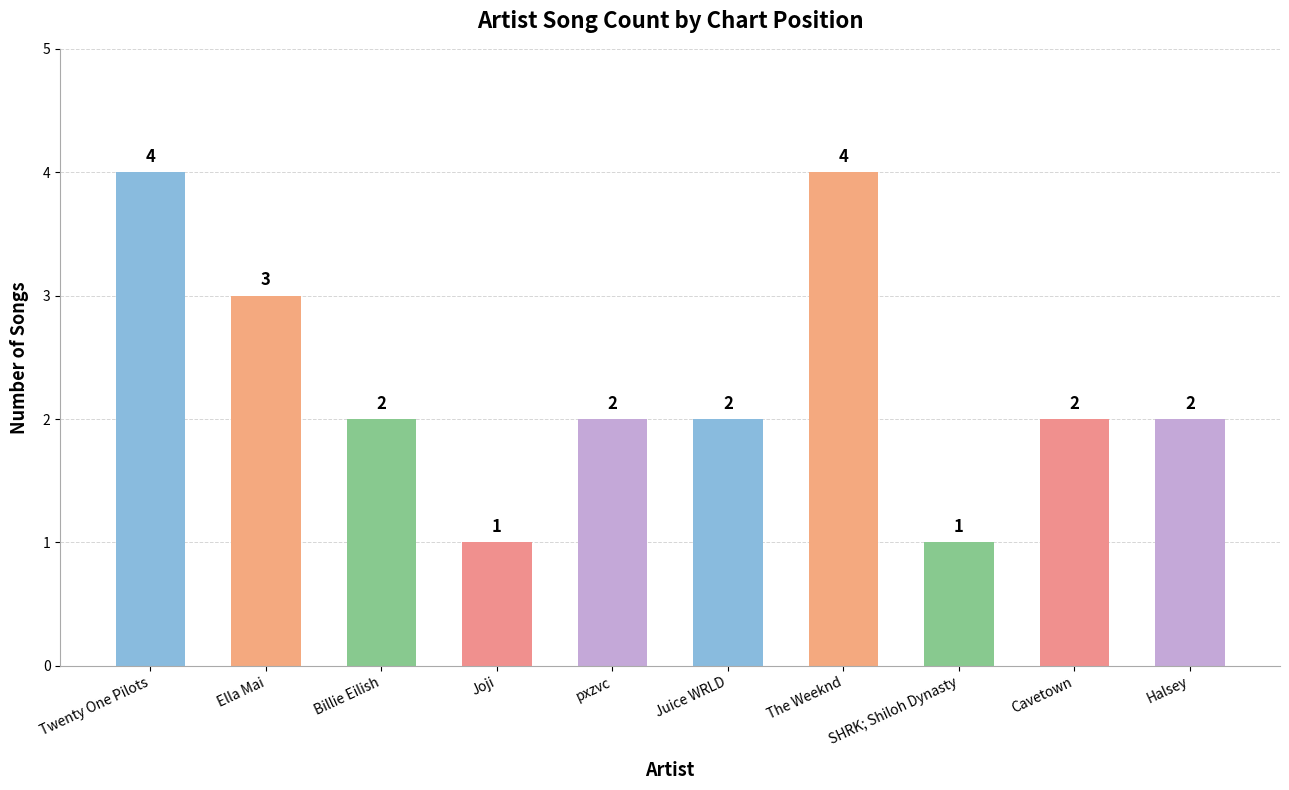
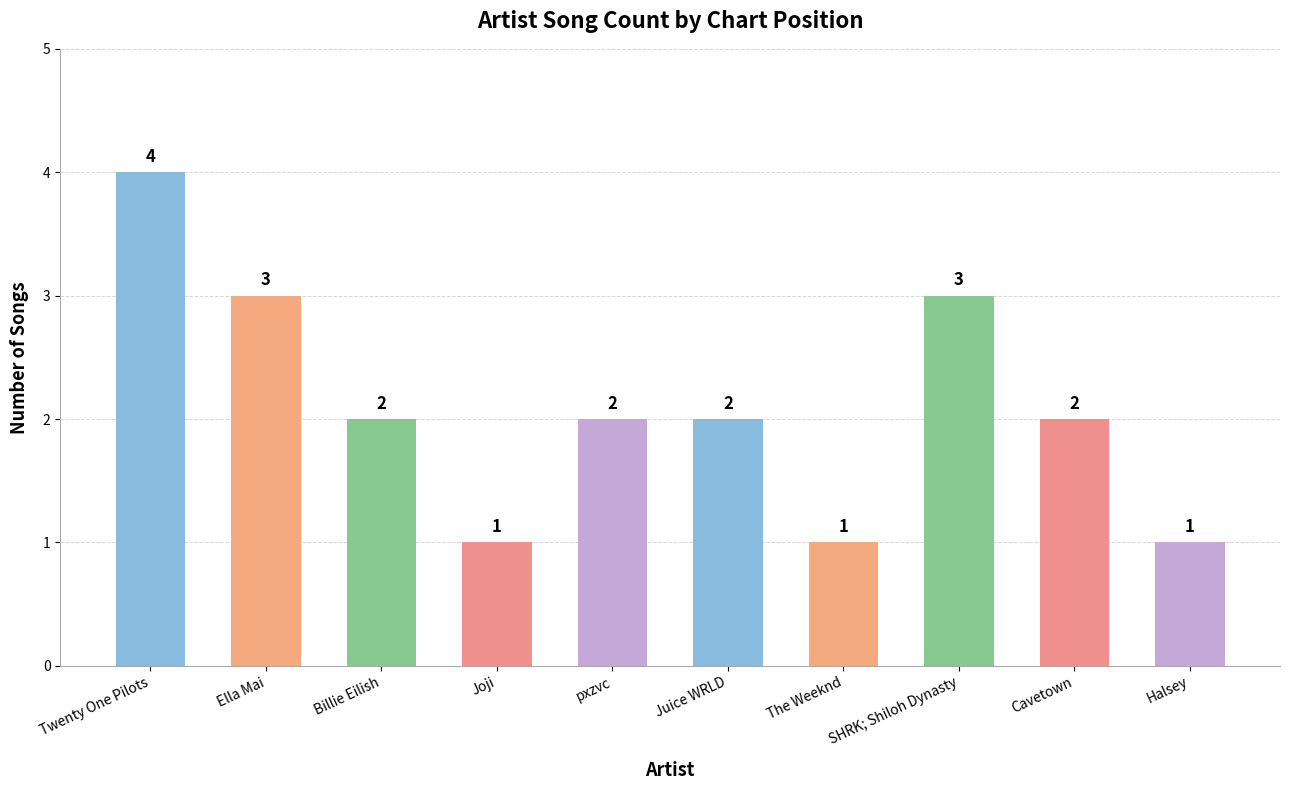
  {
    "Twenty One Pilots": 4,
    "Ella Mai": 3,
    "Billie Eilish": 2,
    "Joji": 1,
    "pxzvc": 2,
    "Juice WRLD": 2,
-   "The Weeknd": 4,
-   "SHRK; Shiloh Dynasty": 1,
+   "The Weeknd": 1,
+   "SHRK; Shiloh Dynasty": 3,
    "Cavetown": 2,
-   "Halsey": 2
+   "Halsey": 1
  }
